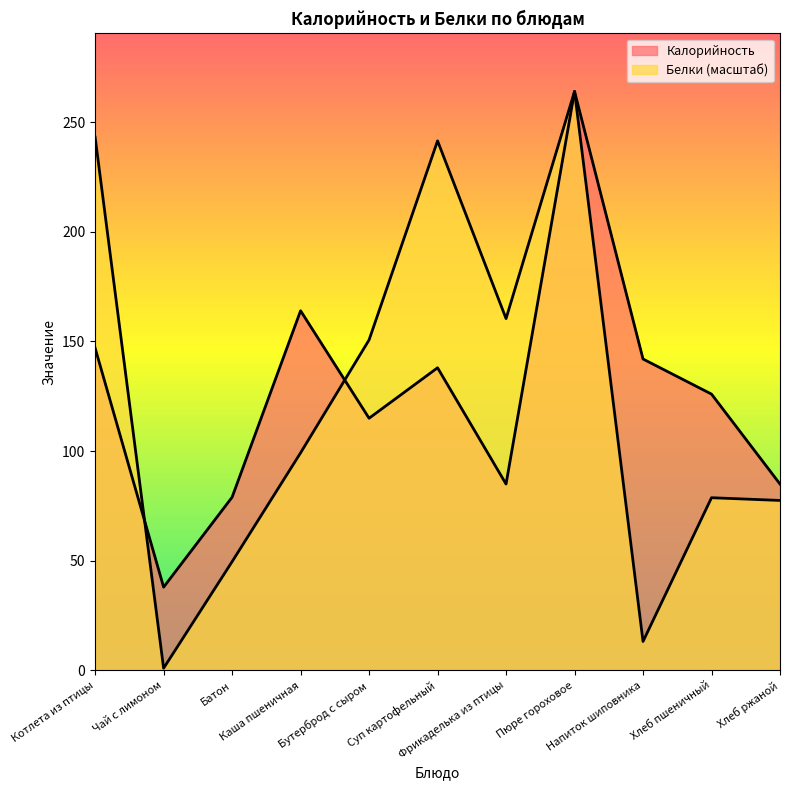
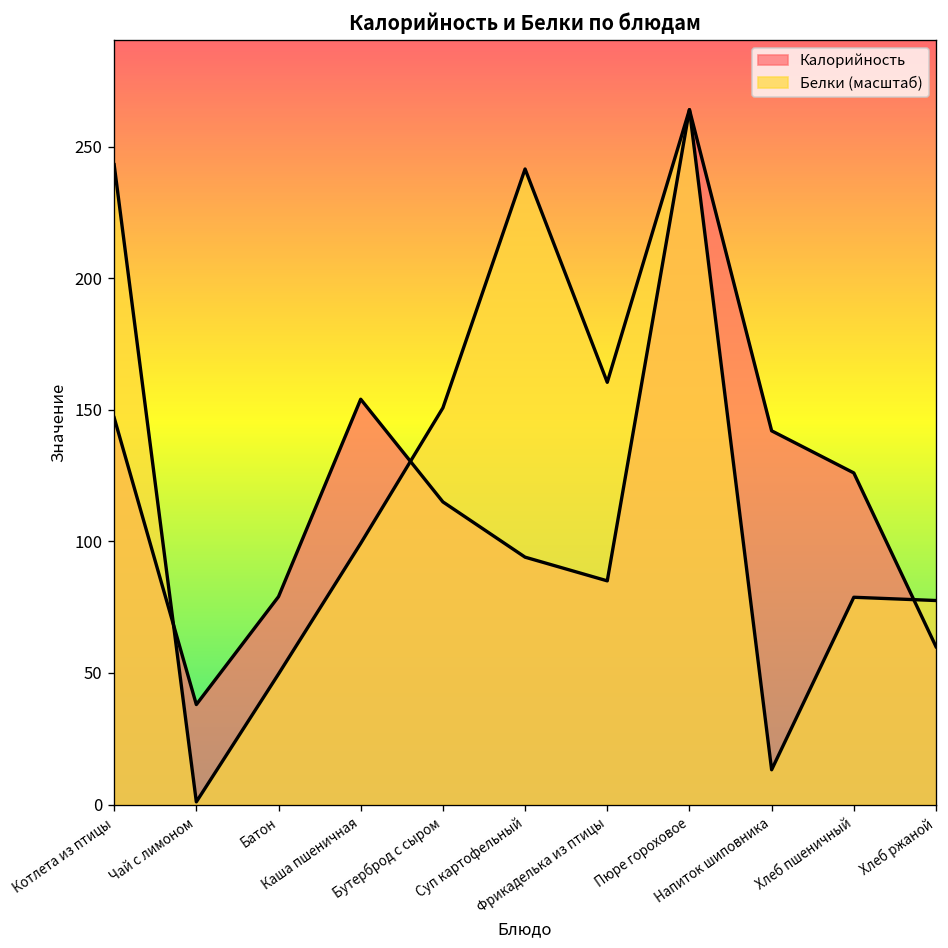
  {
    "Калорийность": {
      "Котлета из птицы": 147,
      "Чай с лимоном": 38,
      "Батон": 79,
-     "Каша пшеничная": 164,
+     "Каша пшеничная": 154,
      "Бутерброд с сыром": 115,
-     "Суп картофельный": 138,
+     "Суп картофельный": 94,
      "Фрикаделька из птицы": 85,
      "Напиток шиповника": 142,
      "Хлеб пшеничный": 126,
-     "Хлеб ржаной": 85
+     "Хлеб ржаной": 60
    },
    "Белки (масштаб)": {
      "Котлета из птицы": 243,
      "Чай с лимоном": 1,
      "Батон": 50,
      "Каша пшеничная": 99,
      "Бутерброд с сыром": 151,
      "Суп картофельный": 241,
      "Фрикаделька из птицы": 160,
      "Напиток шиповника": 13,
      "Хлеб пшеничный": 79,
      "Хлеб ржаной": 78
    }
  }
